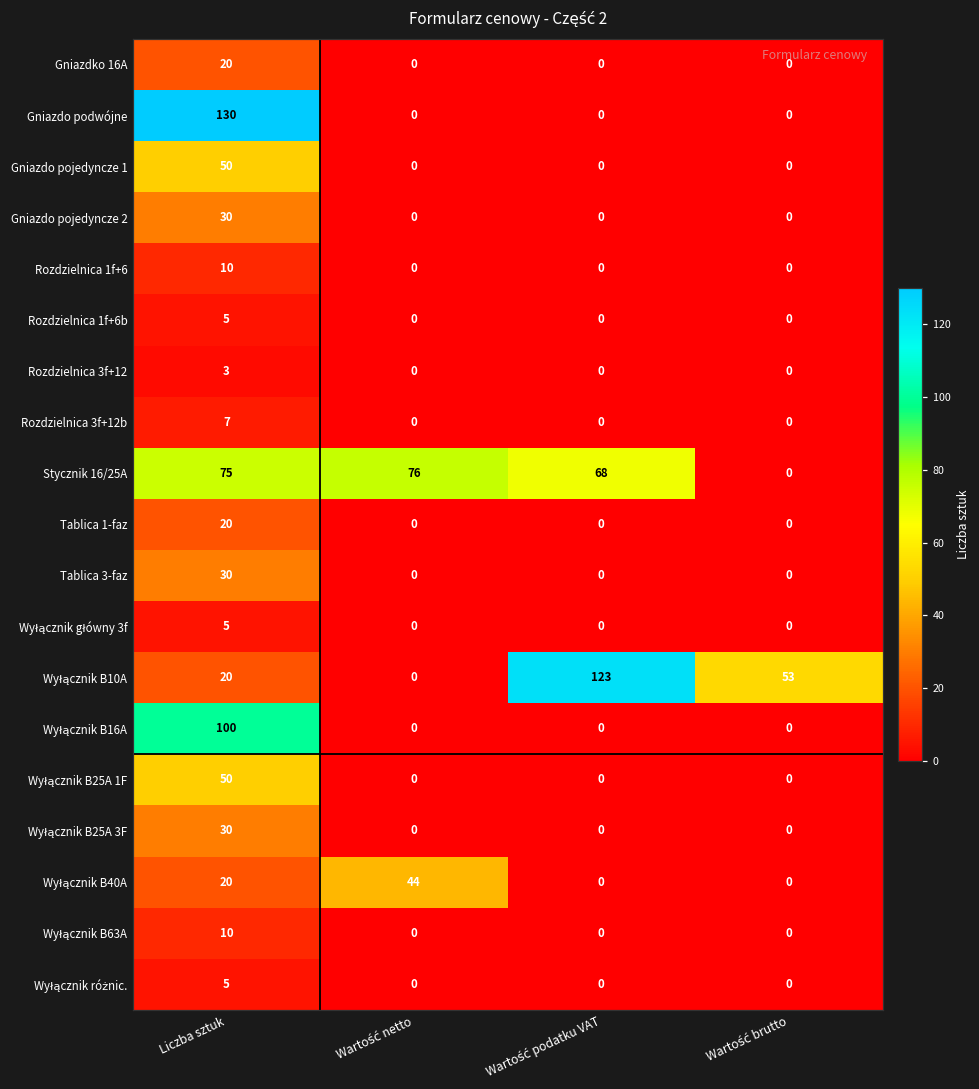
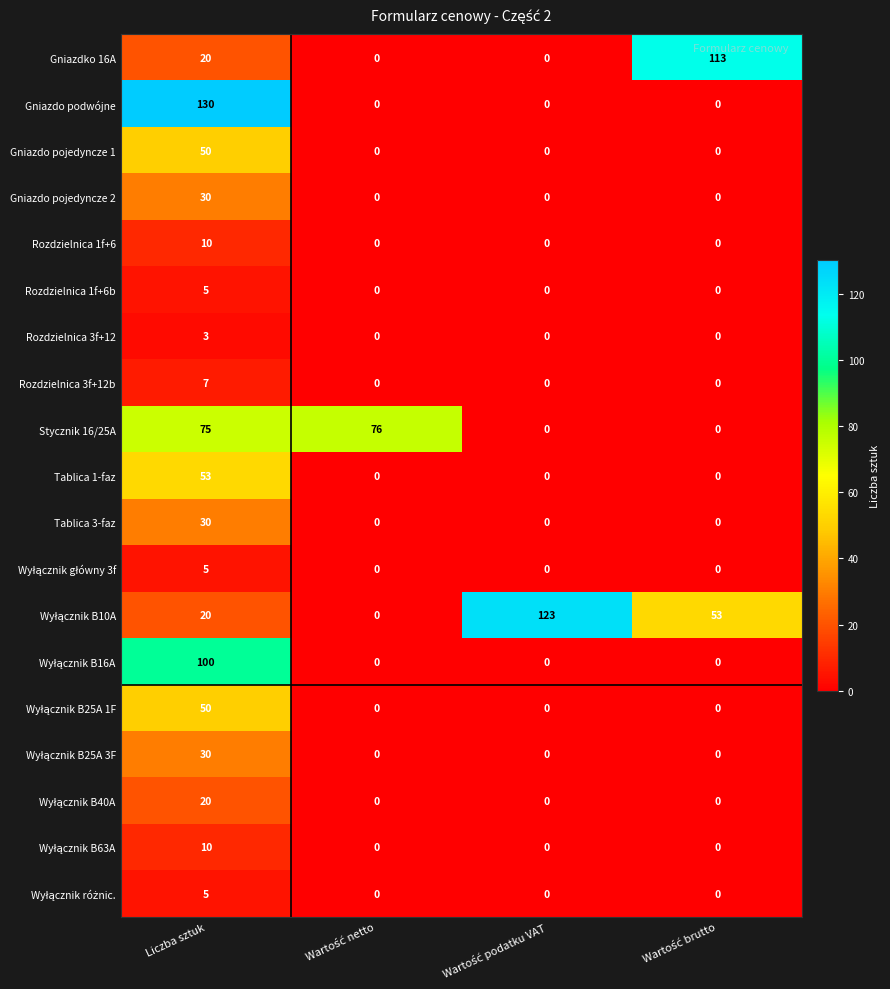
  {
    "Gniazdko 16A": {
      "Liczba sztuk": 20,
      "Wartość netto": 0,
      "Wartość podatku VAT": 0,
-     "Wartość brutto": 0
+     "Wartość brutto": 113
    },
    "Gniazdo podwójne": {
      "Liczba sztuk": 130,
      "Wartość netto": 0,
      "Wartość podatku VAT": 0,
      "Wartość brutto": 0
    },
    "Gniazdo pojedyncze 1": {
      "Liczba sztuk": 50,
      "Wartość netto": 0,
      "Wartość podatku VAT": 0,
      "Wartość brutto": 0
    },
    "Gniazdo pojedyncze 2": {
      "Liczba sztuk": 30,
      "Wartość netto": 0,
      "Wartość podatku VAT": 0,
      "Wartość brutto": 0
    },
    "Rozdzielnica 1f+6": {
      "Liczba sztuk": 10,
      "Wartość netto": 0,
      "Wartość podatku VAT": 0,
      "Wartość brutto": 0
    },
    "Rozdzielnica 1f+6b": {
      "Liczba sztuk": 5,
      "Wartość netto": 0,
      "Wartość podatku VAT": 0,
      "Wartość brutto": 0
    },
    "Rozdzielnica 3f+12": {
      "Liczba sztuk": 3,
      "Wartość netto": 0,
      "Wartość podatku VAT": 0,
      "Wartość brutto": 0
    },
    "Rozdzielnica 3f+12b": {
      "Liczba sztuk": 7,
      "Wartość netto": 0,
      "Wartość podatku VAT": 0,
      "Wartość brutto": 0
    },
    "Stycznik 16/25A": {
      "Liczba sztuk": 75,
      "Wartość netto": 76,
-     "Wartość podatku VAT": 68,
+     "Wartość podatku VAT": 0,
      "Wartość brutto": 0
    },
    "Tablica 1-faz": {
-     "Liczba sztuk": 20,
+     "Liczba sztuk": 53,
      "Wartość netto": 0,
      "Wartość podatku VAT": 0,
      "Wartość brutto": 0
    },
    "Tablica 3-faz": {
      "Liczba sztuk": 30,
      "Wartość netto": 0,
      "Wartość podatku VAT": 0,
      "Wartość brutto": 0
    },
    "Wyłącznik główny 3f": {
      "Liczba sztuk": 5,
      "Wartość netto": 0,
      "Wartość podatku VAT": 0,
      "Wartość brutto": 0
    },
    "Wyłącznik B10A": {
      "Liczba sztuk": 20,
      "Wartość netto": 0,
      "Wartość podatku VAT": 123,
      "Wartość brutto": 53
    },
    "Wyłącznik B16A": {
      "Liczba sztuk": 100,
      "Wartość netto": 0,
      "Wartość podatku VAT": 0,
      "Wartość brutto": 0
    },
    "Wyłącznik B25A 1F": {
      "Liczba sztuk": 50,
      "Wartość netto": 0,
      "Wartość podatku VAT": 0,
      "Wartość brutto": 0
    },
    "Wyłącznik B25A 3F": {
      "Liczba sztuk": 30,
      "Wartość netto": 0,
      "Wartość podatku VAT": 0,
      "Wartość brutto": 0
    },
    "Wyłącznik B40A": {
      "Liczba sztuk": 20,
-     "Wartość netto": 44,
+     "Wartość netto": 0,
      "Wartość podatku VAT": 0,
      "Wartość brutto": 0
    },
    "Wyłącznik B63A": {
      "Liczba sztuk": 10,
      "Wartość netto": 0,
      "Wartość podatku VAT": 0,
      "Wartość brutto": 0
    },
    "Wyłącznik różnic.": {
      "Liczba sztuk": 5,
      "Wartość netto": 0,
      "Wartość podatku VAT": 0,
      "Wartość brutto": 0
    }
  }
